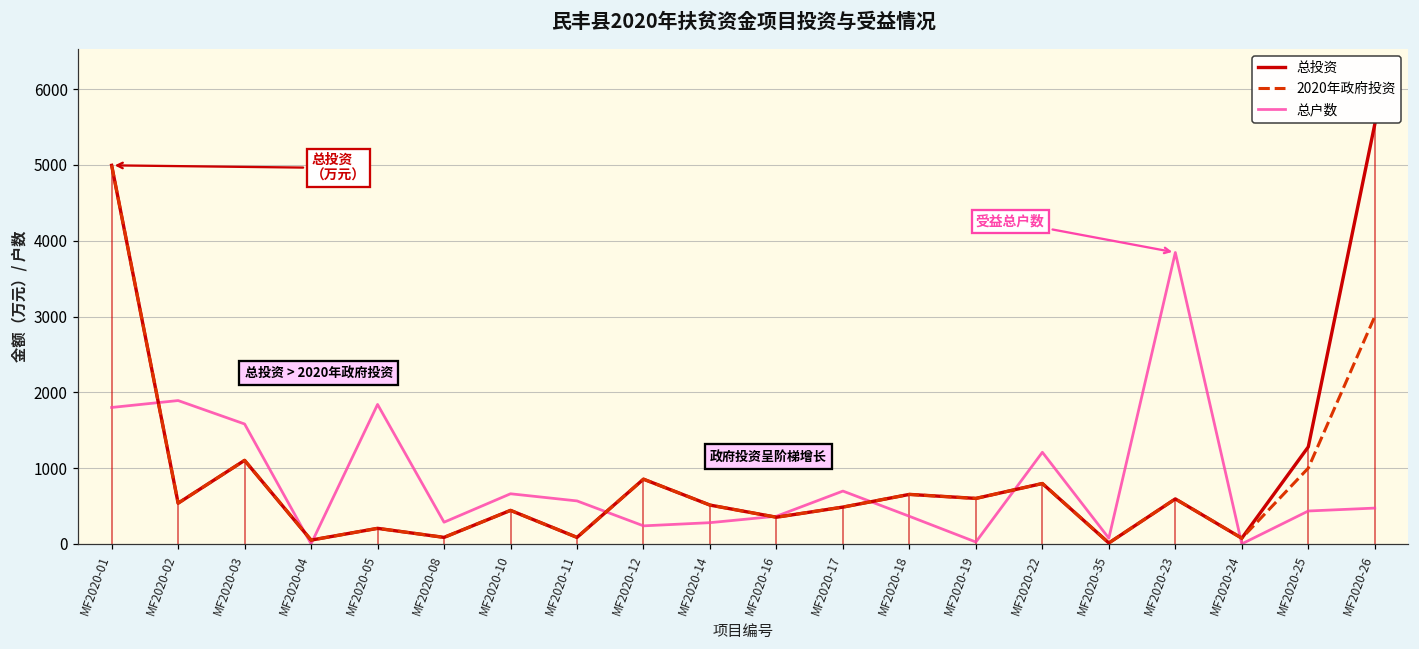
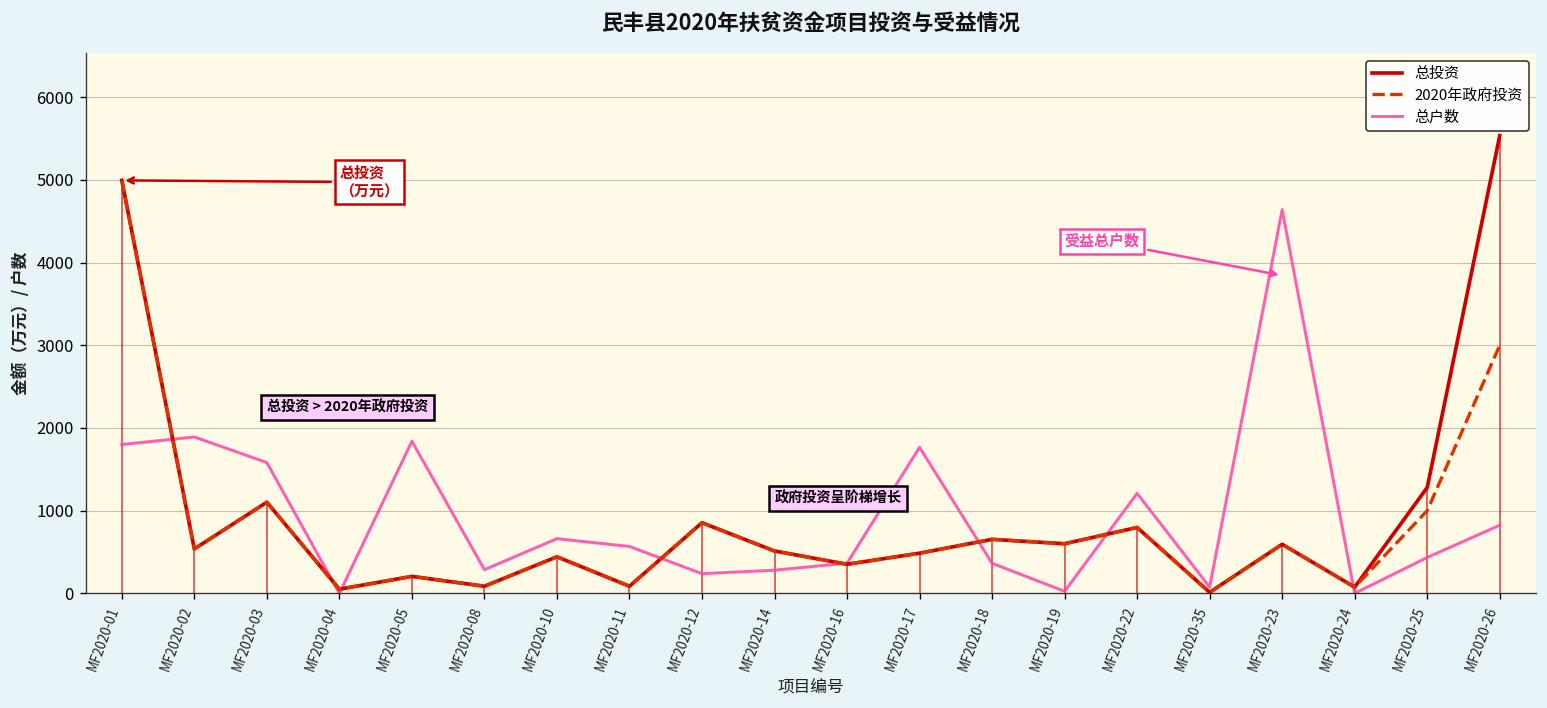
  {
    "总户数": {
      "MF2020-01": 1800,
      "MF2020-02": 1900,
      "MF2020-03": 1600,
      "MF2020-04": 0,
      "MF2020-08": 300,
      "MF2020-10": 700,
      "MF2020-11": 600,
      "MF2020-12": 200,
      "MF2020-14": 300,
-     "MF2020-17": 700,
+     "MF2020-17": 1800,
      "MF2020-18": 400,
      "MF2020-19": 0,
      "MF2020-22": 1200,
      "MF2020-35": 100,
-     "MF2020-23": 3800,
+     "MF2020-23": 4600,
      "MF2020-24": 0,
      "MF2020-25": 400,
-     "MF2020-26": 500
+     "MF2020-26": 800
    }
  }
